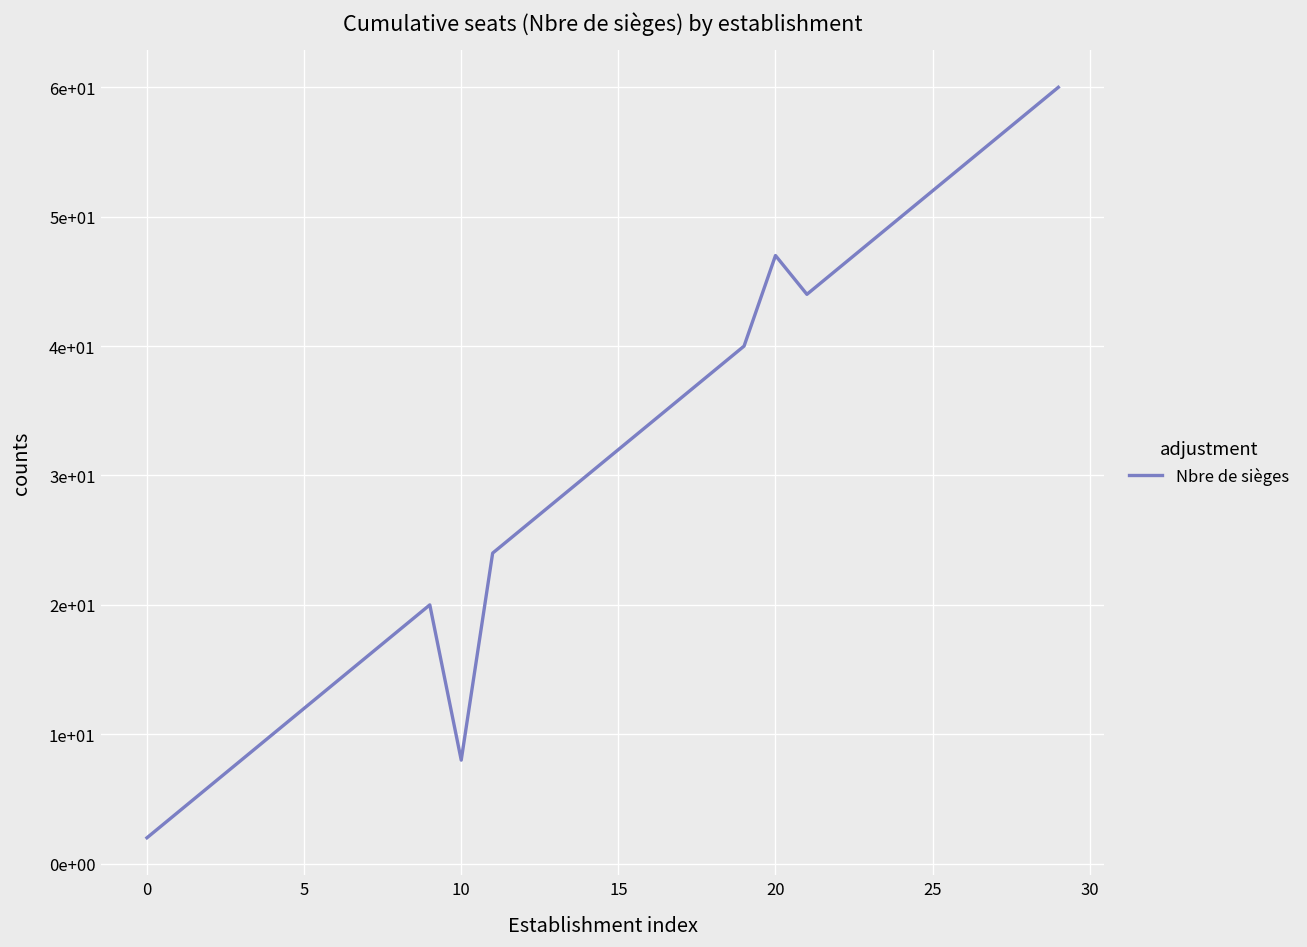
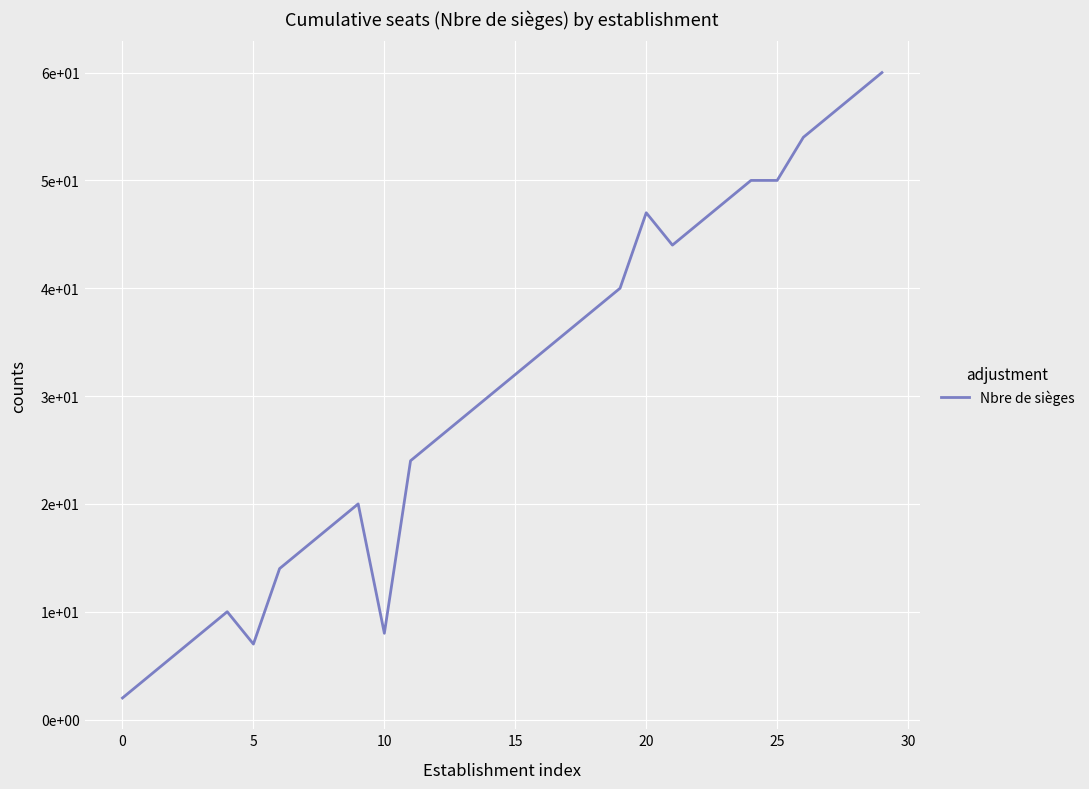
  {
    "0": 2,
-   "5": 12,
+   "5": 7,
    "10": 8,
    "15": 32,
    "20": 47,
-   "25": 52
+   "25": 50
  }
